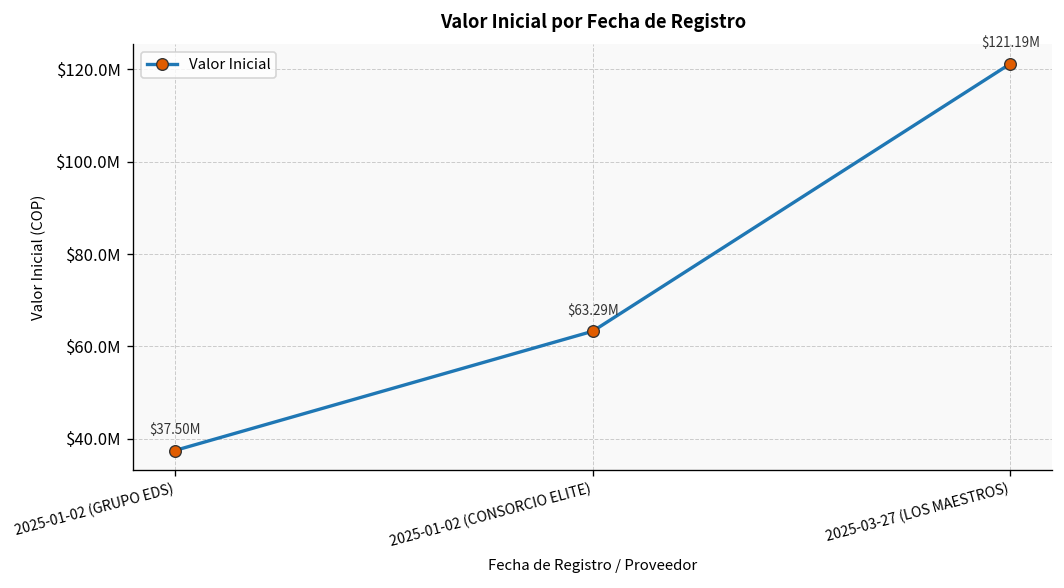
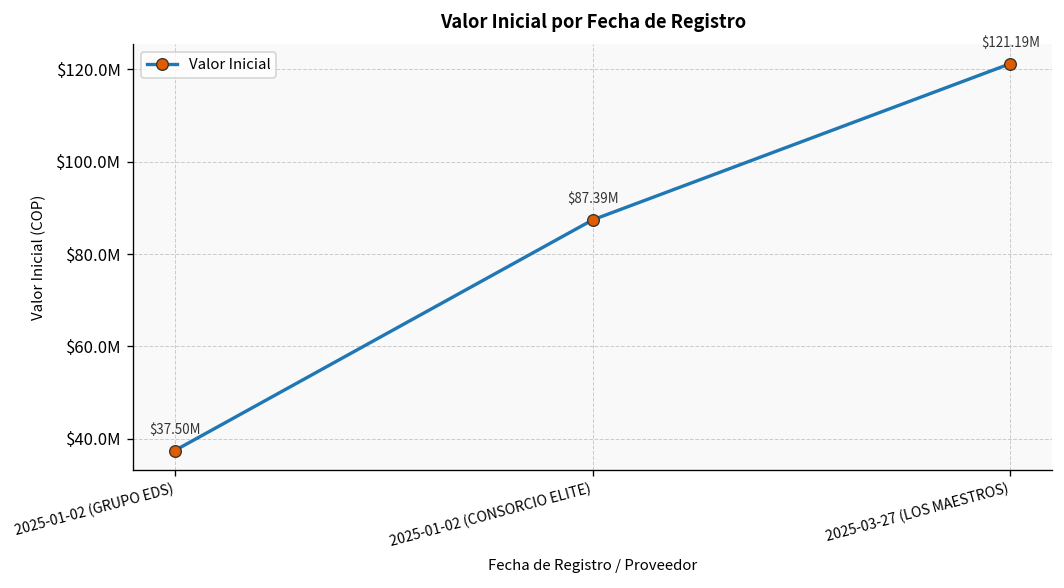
  {
    "2025-01-02 (GRUPO EDS)": "$37.50M",
-   "2025-01-02 (CONSORCIO ELITE)": "$63.29M",
+   "2025-01-02 (CONSORCIO ELITE)": "$87.39M",
    "2025-03-27 (LOS MAESTROS)": "$121.19M"
  }
